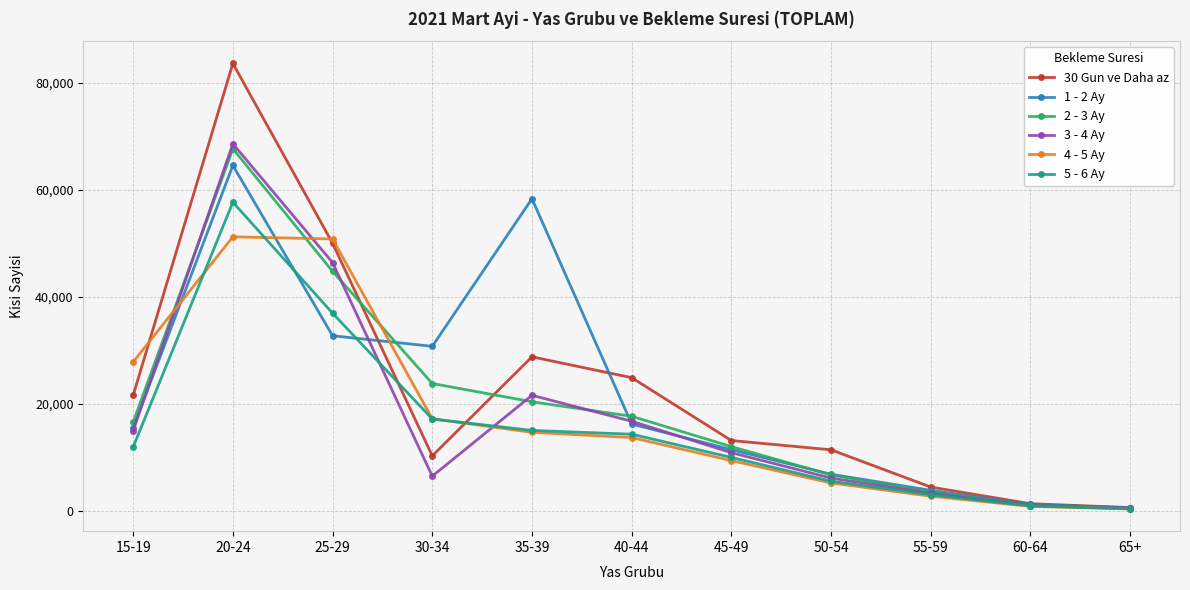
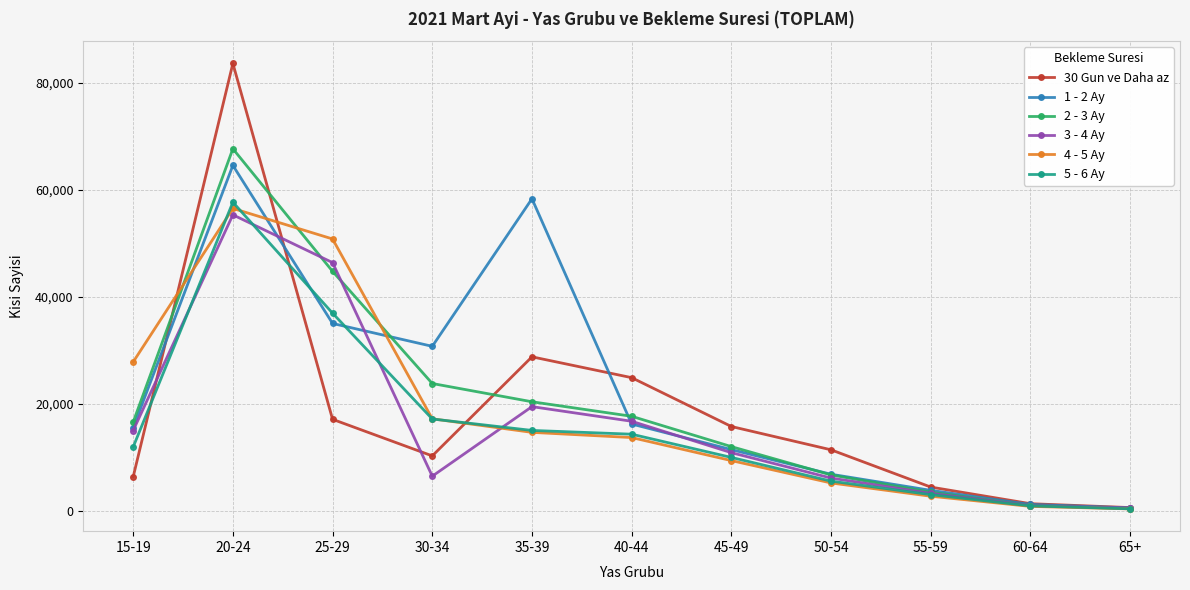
  {
    "30 Gun ve Daha az": {
-     "15-19": "22,000",
+     "15-19": "6,000",
      "20-24": "84,000",
-     "25-29": "50,000",
+     "25-29": "17,000",
      "30-34": "10,000",
      "35-39": "29,000",
      "40-44": "25,000",
-     "45-49": "13,000",
+     "45-49": "16,000",
      "50-54": "11,000",
      "55-59": "4,000"
    },
    "1 - 2 Ay": {
      "15-19": "16,000",
      "20-24": "65,000",
-     "25-29": "33,000",
+     "25-29": "35,000",
      "30-34": "31,000",
      "35-39": "58,000",
      "40-44": "16,000",
      "45-49": "11,000"
    },
    "3 - 4 Ay": {
      "15-19": "15,000",
-     "20-24": "69,000",
+     "20-24": "55,000",
      "25-29": "46,000",
      "30-34": "6,000",
-     "35-39": "22,000",
+     "35-39": "19,000",
      "40-44": "17,000",
      "45-49": "11,000",
      "50-54": "6,000"
    },
    "4 - 5 Ay": {
      "15-19": "28,000",
-     "20-24": "51,000",
+     "20-24": "57,000",
      "25-29": "51,000",
      "40-44": "14,000",
      "45-49": "9,000"
    }
  }
